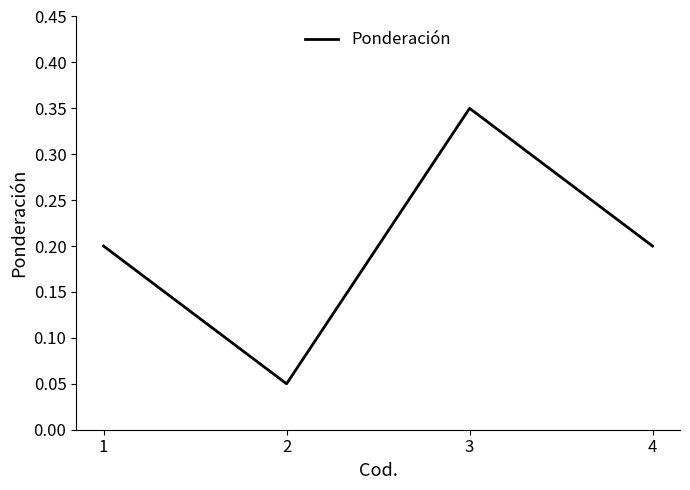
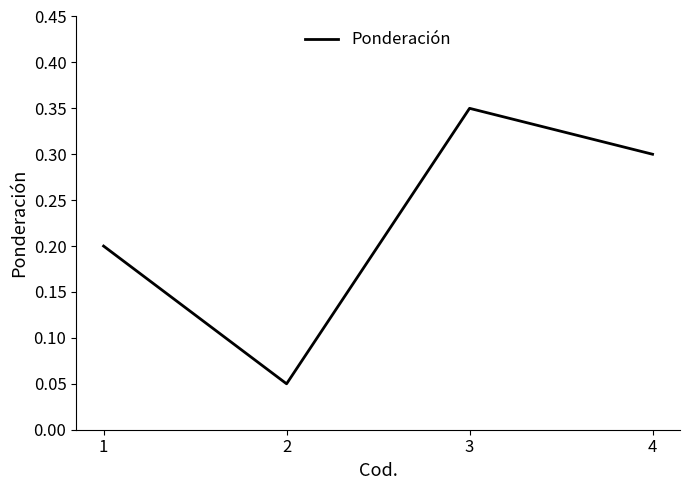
  {
    "1": 0.2,
    "2": 0.05,
    "3": 0.35,
-   "4": 0.2
+   "4": 0.3
  }
